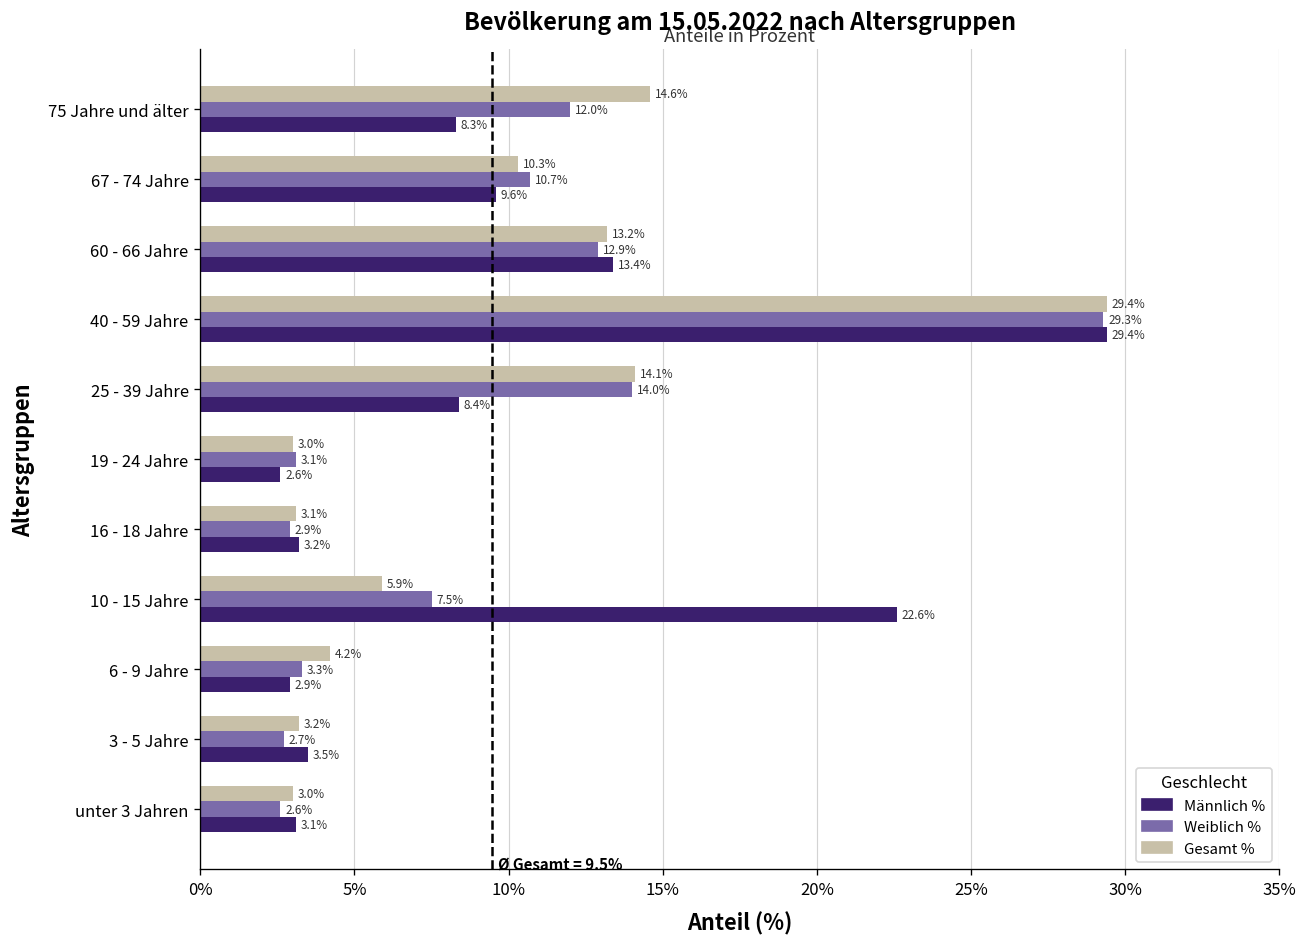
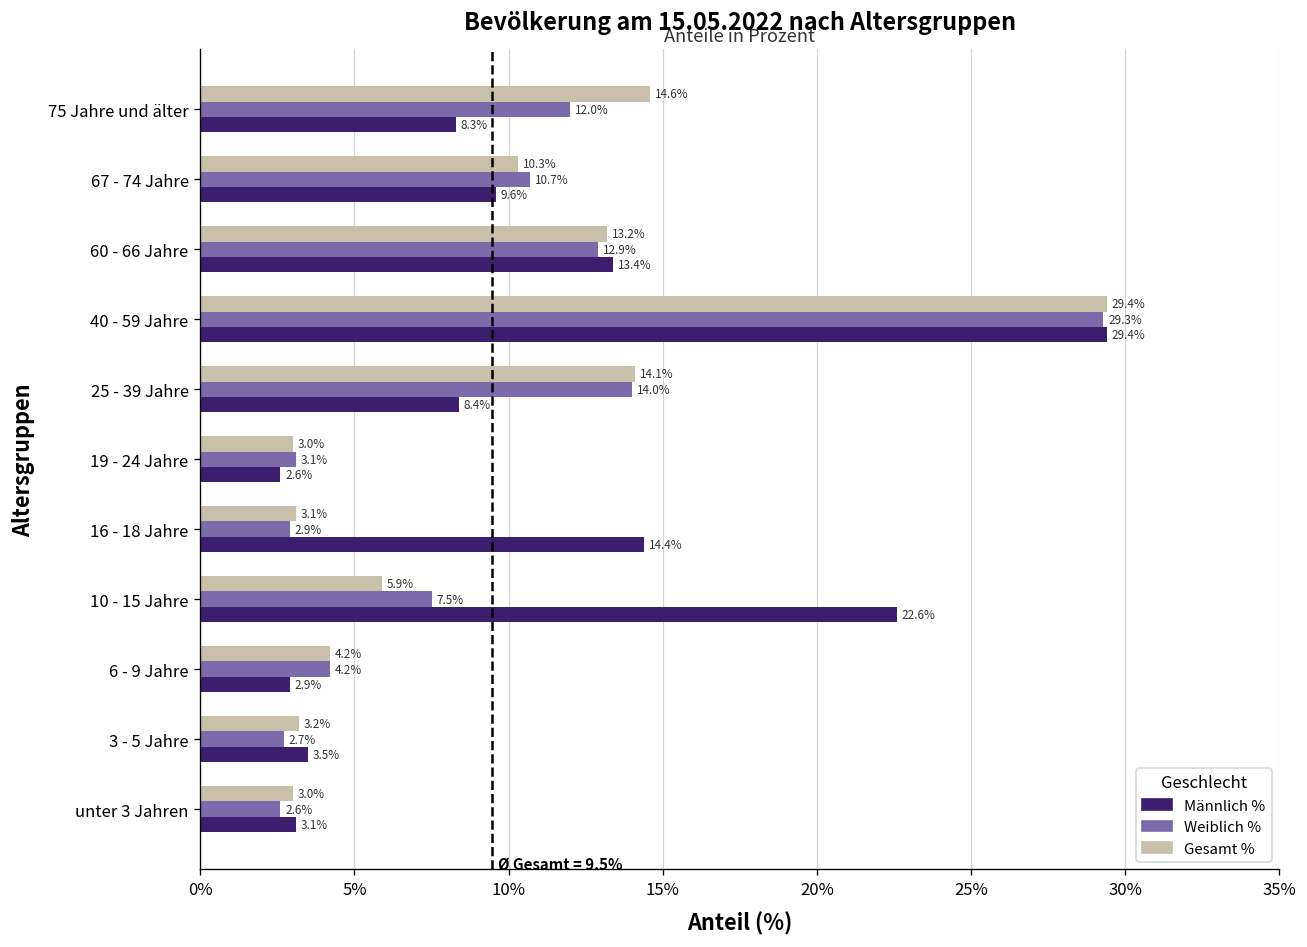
  {
    "Männlich %": {
      "75 Jahre und älter": "8.3%",
      "67 - 74 Jahre": "9.6%",
      "60 - 66 Jahre": "13.4%",
      "40 - 59 Jahre": "29.4%",
      "25 - 39 Jahre": "8.4%",
      "19 - 24 Jahre": "2.6%",
-     "16 - 18 Jahre": "3.2%",
+     "16 - 18 Jahre": "14.4%",
      "10 - 15 Jahre": "22.6%",
      "6 - 9 Jahre": "2.9%",
      "3 - 5 Jahre": "3.5%",
      "unter 3 Jahren": "3.1%"
    },
    "Weiblich %": {
      "75 Jahre und älter": "12.0%",
      "67 - 74 Jahre": "10.7%",
      "60 - 66 Jahre": "12.9%",
      "40 - 59 Jahre": "29.3%",
      "25 - 39 Jahre": "14.0%",
      "19 - 24 Jahre": "3.1%",
      "16 - 18 Jahre": "2.9%",
      "10 - 15 Jahre": "7.5%",
-     "6 - 9 Jahre": "3.3%",
+     "6 - 9 Jahre": "4.2%",
      "3 - 5 Jahre": "2.7%",
      "unter 3 Jahren": "2.6%"
    },
    "Gesamt %": {
      "75 Jahre und älter": "14.6%",
      "67 - 74 Jahre": "10.3%",
      "60 - 66 Jahre": "13.2%",
      "40 - 59 Jahre": "29.4%",
      "25 - 39 Jahre": "14.1%",
      "19 - 24 Jahre": "3.0%",
      "16 - 18 Jahre": "3.1%",
      "10 - 15 Jahre": "5.9%",
      "6 - 9 Jahre": "4.2%",
      "3 - 5 Jahre": "3.2%",
      "unter 3 Jahren": "3.0%"
    }
  }
